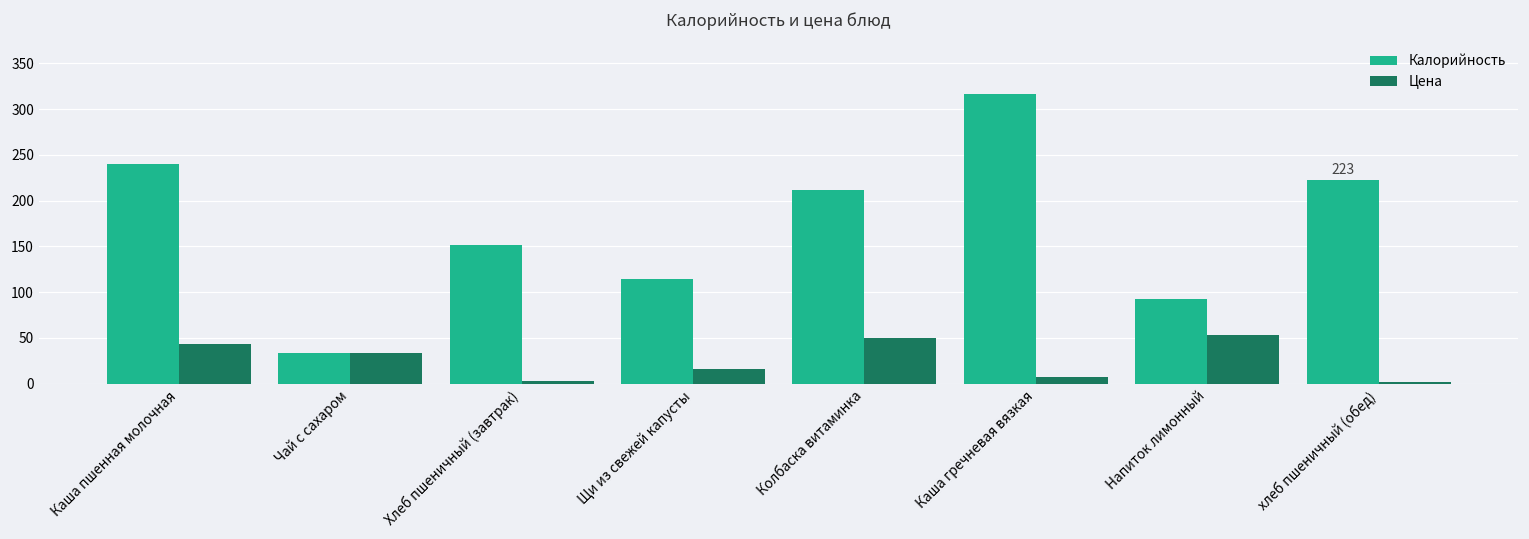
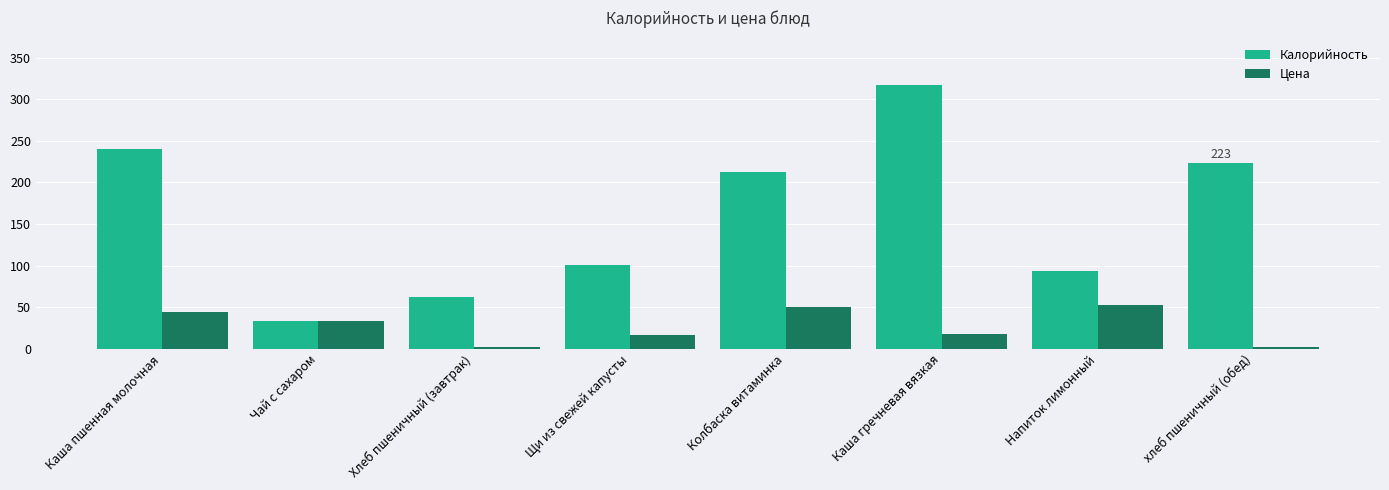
  {
    "Калорийность": {
      "Каша пшенная молочная": 240,
      "Чай с сахаром": 30,
-     "Хлеб пшеничный (завтрак)": 150,
-     "Щи из свежей капусты": 110,
+     "Хлеб пшеничный (завтрак)": 60,
+     "Щи из свежей капусты": 100,
      "Колбаска витаминка": 210,
      "Каша гречневая вязкая": 320,
      "Напиток лимонный": 90
    },
    "Цена": {
      "Каша пшенная молочная": 40,
      "Чай с сахаром": 30,
      "Щи из свежей капусты": 20,
      "Колбаска витаминка": 50,
-     "Каша гречневая вязкая": 10,
+     "Каша гречневая вязкая": 20,
      "Напиток лимонный": 50
    }
  }
